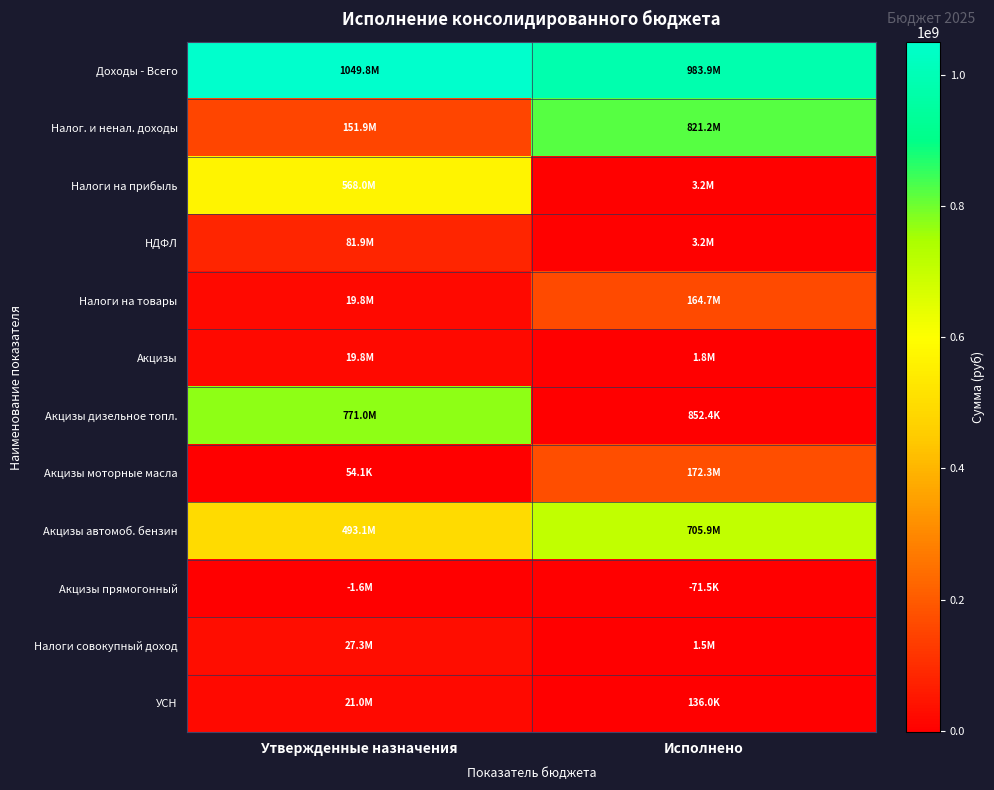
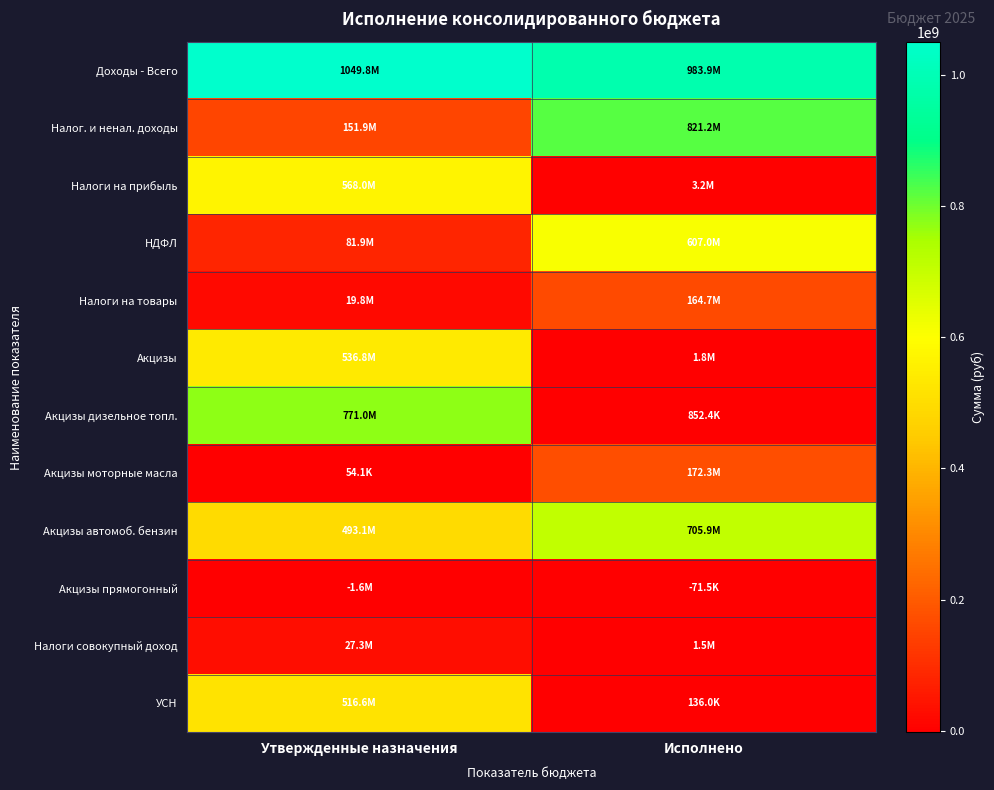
  {
    "Доходы - Всего": {
      "Утвержденные назначения": "1049.8M",
      "Исполнено": "983.9M"
    },
    "Налог. и ненал. доходы": {
      "Утвержденные назначения": "151.9M",
      "Исполнено": "821.2M"
    },
    "Налоги на прибыль": {
      "Утвержденные назначения": "568.0M",
      "Исполнено": "3.2M"
    },
    "НДФЛ": {
      "Утвержденные назначения": "81.9M",
-     "Исполнено": "3.2M"
+     "Исполнено": "607.0M"
    },
    "Налоги на товары": {
      "Утвержденные назначения": "19.8M",
      "Исполнено": "164.7M"
    },
    "Акцизы": {
-     "Утвержденные назначения": "19.8M",
+     "Утвержденные назначения": "536.8M",
      "Исполнено": "1.8M"
    },
    "Акцизы дизельное топл.": {
      "Утвержденные назначения": "771.0M",
      "Исполнено": "852.4K"
    },
    "Акцизы моторные масла": {
      "Утвержденные назначения": "54.1K",
      "Исполнено": "172.3M"
    },
    "Акцизы автомоб. бензин": {
      "Утвержденные назначения": "493.1M",
      "Исполнено": "705.9M"
    },
    "Акцизы прямогонный": {
      "Утвержденные назначения": "-1.6M",
      "Исполнено": "-71.5K"
    },
    "Налоги совокупный доход": {
      "Утвержденные назначения": "27.3M",
      "Исполнено": "1.5M"
    },
    "УСН": {
-     "Утвержденные назначения": "21.0M",
+     "Утвержденные назначения": "516.6M",
      "Исполнено": "136.0K"
    }
  }
